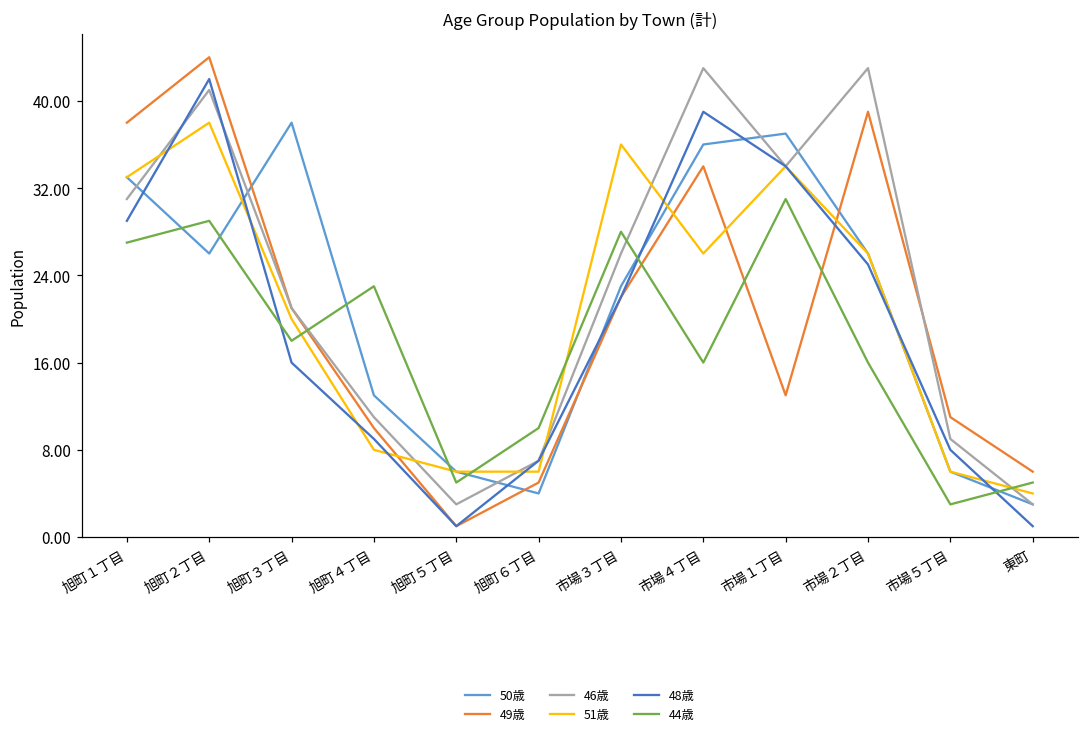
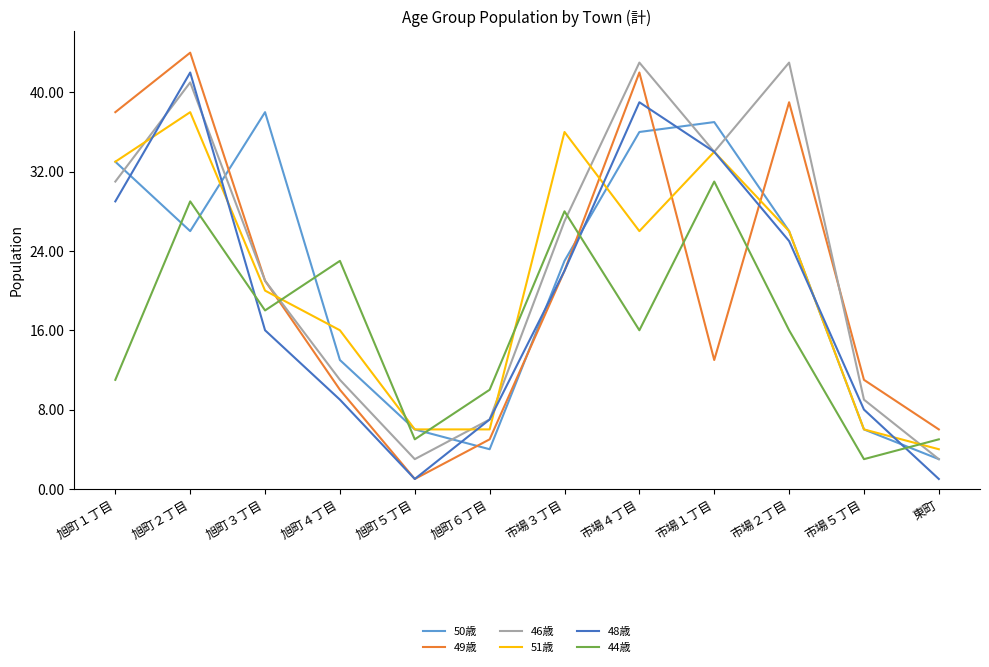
  {
    "49歳": {
      "旭町１丁目": 38,
      "旭町２丁目": 44,
      "旭町４丁目": 10,
      "旭町６丁目": 5,
-     "市場４丁目": 34,
+     "市場４丁目": 42,
      "市場１丁目": 13,
      "市場２丁目": 39,
      "市場５丁目": 11,
      "東町": 6
    },
    "46歳": {
      "旭町１丁目": 31,
      "旭町２丁目": 41,
      "旭町４丁目": 11,
      "旭町５丁目": 3,
-     "市場３丁目": 26,
+     "市場３丁目": 27,
      "市場４丁目": 43,
      "市場２丁目": 43,
      "市場５丁目": 9
    },
    "51歳": {
      "旭町２丁目": 38,
      "旭町３丁目": 20,
-     "旭町４丁目": 8,
+     "旭町４丁目": 16,
      "旭町６丁目": 6,
      "市場３丁目": 36,
      "市場４丁目": 26,
      "東町": 4
    },
    "44歳": {
-     "旭町１丁目": 27,
+     "旭町１丁目": 11,
      "旭町２丁目": 29,
      "旭町３丁目": 18,
      "旭町４丁目": 23,
      "旭町５丁目": 5,
      "旭町６丁目": 10,
      "市場３丁目": 28,
      "市場４丁目": 16,
      "市場１丁目": 31,
      "市場２丁目": 16,
      "市場５丁目": 3,
      "東町": 5
    }
  }
